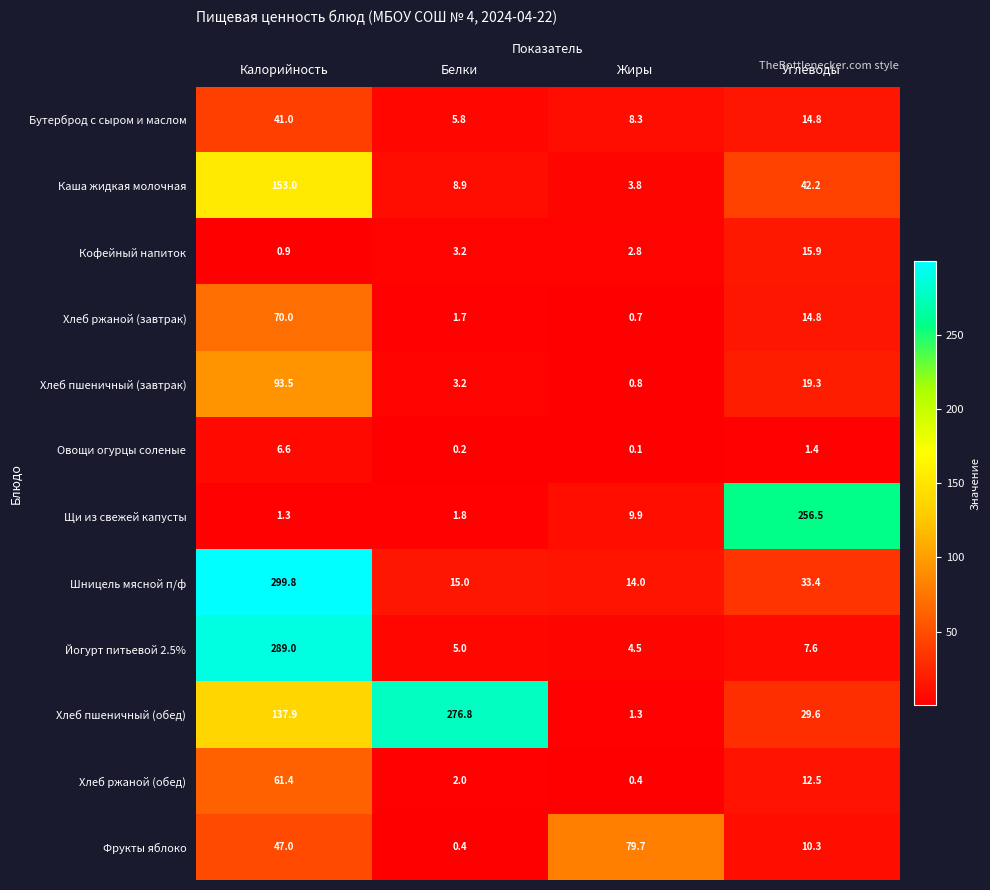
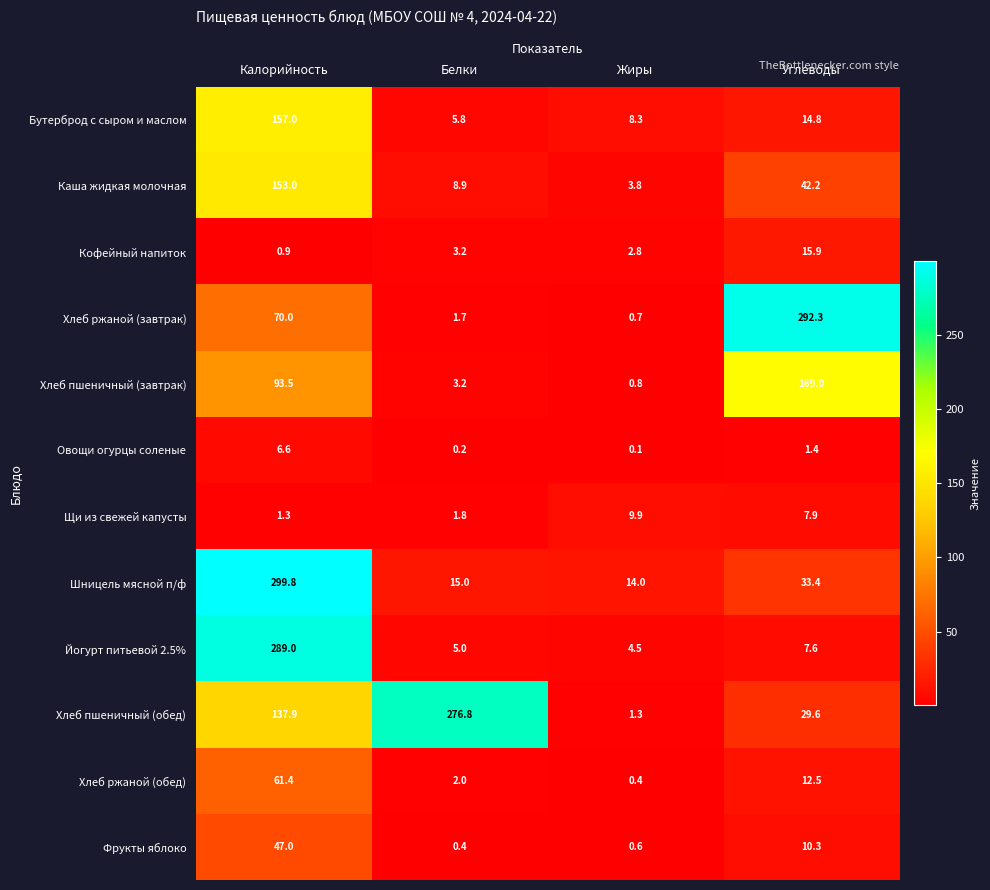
  {
    "Бутерброд с сыром и маслом": {
-     "Калорийность": 41.0,
+     "Калорийность": 157.0,
      "Белки": 5.8,
      "Жиры": 8.3,
      "Углеводы": 14.8
    },
    "Каша жидкая молочная": {
      "Калорийность": 153.0,
      "Белки": 8.9,
      "Жиры": 3.8,
      "Углеводы": 42.2
    },
    "Кофейный напиток": {
      "Калорийность": 0.9,
      "Белки": 3.2,
      "Жиры": 2.8,
      "Углеводы": 15.9
    },
    "Хлеб ржаной (завтрак)": {
      "Калорийность": 70.0,
      "Белки": 1.7,
      "Жиры": 0.7,
-     "Углеводы": 14.8
+     "Углеводы": 292.3
    },
    "Хлеб пшеничный (завтрак)": {
      "Калорийность": 93.5,
      "Белки": 3.2,
      "Жиры": 0.8,
-     "Углеводы": 19.3
+     "Углеводы": 169.0
    },
    "Овощи огурцы соленые": {
      "Калорийность": 6.6,
      "Белки": 0.2,
      "Жиры": 0.1,
      "Углеводы": 1.4
    },
    "Щи из свежей капусты": {
      "Калорийность": 1.3,
      "Белки": 1.8,
      "Жиры": 9.9,
-     "Углеводы": 256.5
+     "Углеводы": 7.9
    },
    "Шницель мясной п/ф": {
      "Калорийность": 299.8,
      "Белки": 15.0,
      "Жиры": 14.0,
      "Углеводы": 33.4
    },
    "Йогурт питьевой 2.5%": {
      "Калорийность": 289.0,
      "Белки": 5.0,
      "Жиры": 4.5,
      "Углеводы": 7.6
    },
    "Хлеб пшеничный (обед)": {
      "Калорийность": 137.9,
      "Белки": 276.8,
      "Жиры": 1.3,
      "Углеводы": 29.6
    },
    "Хлеб ржаной (обед)": {
      "Калорийность": 61.4,
      "Белки": 2.0,
      "Жиры": 0.4,
      "Углеводы": 12.5
    },
    "Фрукты яблоко": {
      "Калорийность": 47.0,
      "Белки": 0.4,
-     "Жиры": 79.7,
+     "Жиры": 0.6,
      "Углеводы": 10.3
    }
  }
